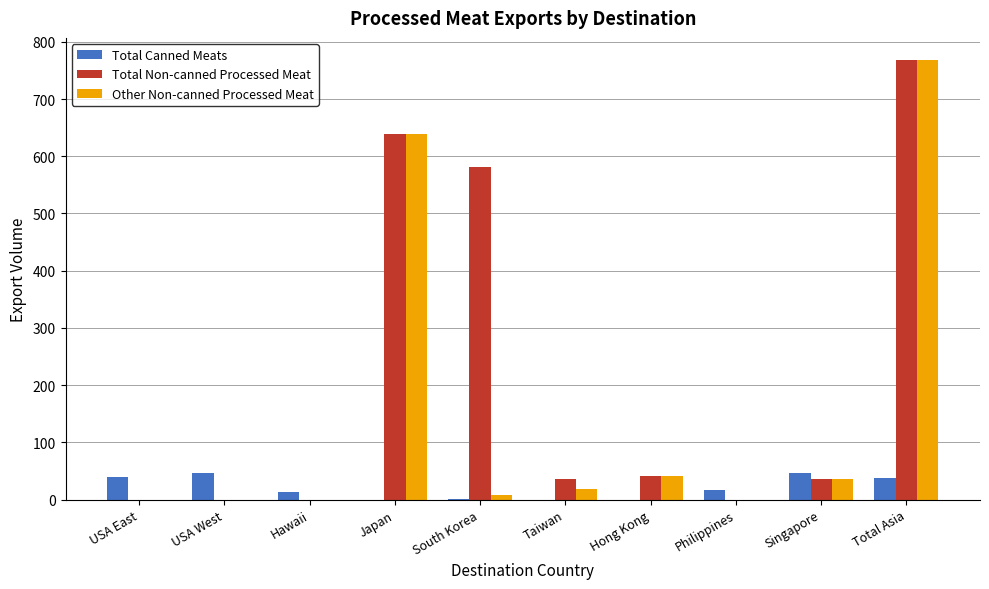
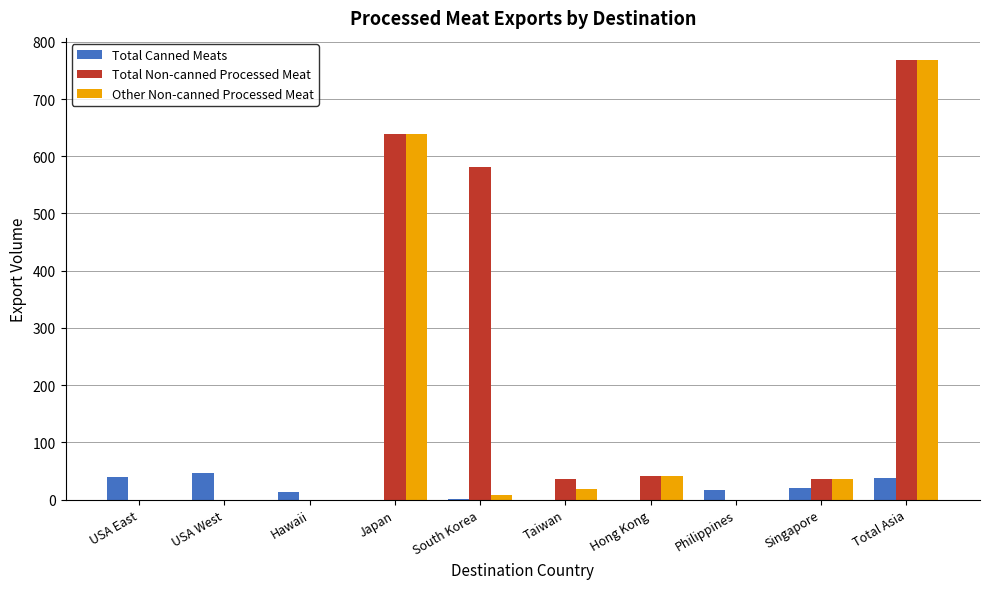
  {
    "Total Canned Meats": {
      "USA East": 40,
      "USA West": 50,
      "Hawaii": 10,
      "Japan": 0,
      "Taiwan": 0,
      "Philippines": 20,
-     "Singapore": 50,
+     "Singapore": 20,
      "Total Asia": 40
    },
    "Total Non-canned Processed Meat": {
      "USA East": 0,
      "USA West": 0,
      "Hawaii": 0,
      "Japan": 640,
      "South Korea": 580,
      "Taiwan": 40,
      "Hong Kong": 40,
      "Singapore": 40,
      "Total Asia": 770
    },
    "Other Non-canned Processed Meat": {
      "USA East": 0,
      "USA West": 0,
      "Hawaii": 0,
      "Japan": 640,
      "South Korea": 10,
      "Taiwan": 20,
      "Hong Kong": 40,
      "Singapore": 40,
      "Total Asia": 770
    }
  }
